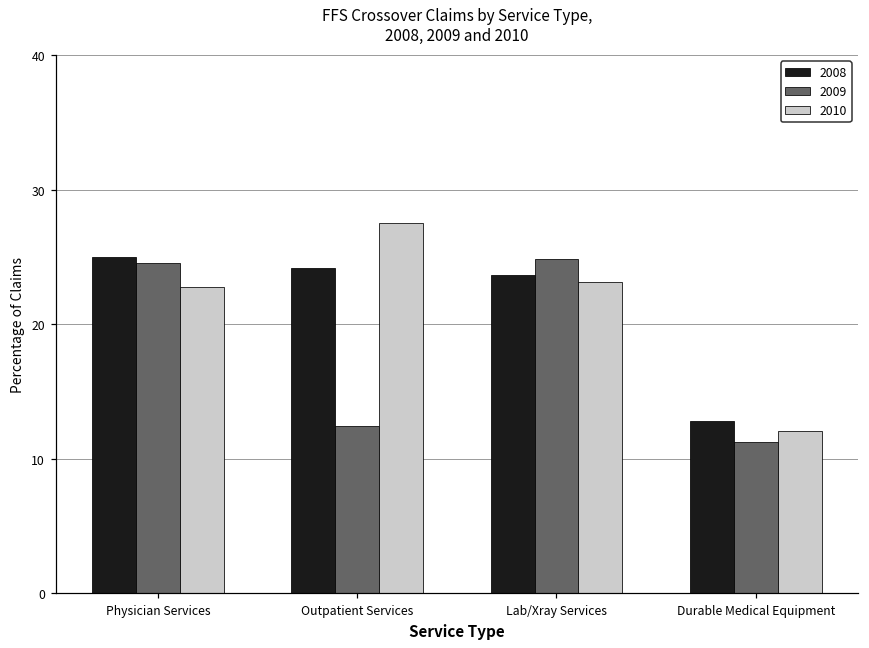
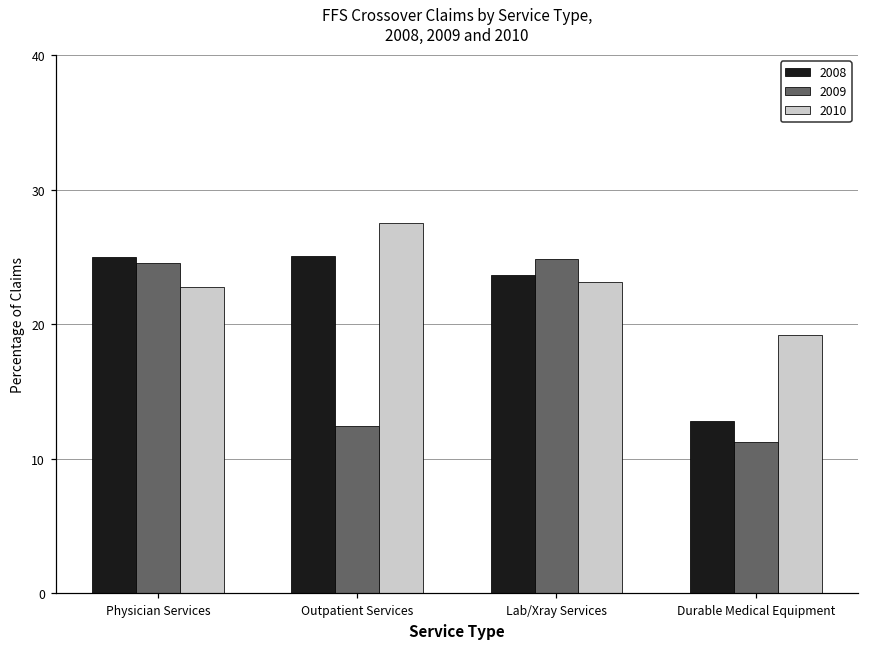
  {
    "2008": {
      "Physician Services": 25.0,
-     "Outpatient Services": 24.2,
+     "Outpatient Services": 25.1,
      "Lab/Xray Services": 23.6,
      "Durable Medical Equipment": 12.8
    },
    "2009": {
      "Physician Services": 24.6,
      "Outpatient Services": 12.4,
      "Lab/Xray Services": 24.9,
      "Durable Medical Equipment": 11.2
    },
    "2010": {
      "Physician Services": 22.8,
      "Outpatient Services": 27.5,
      "Lab/Xray Services": 23.1,
-     "Durable Medical Equipment": 12.1
+     "Durable Medical Equipment": 19.2
    }
  }
